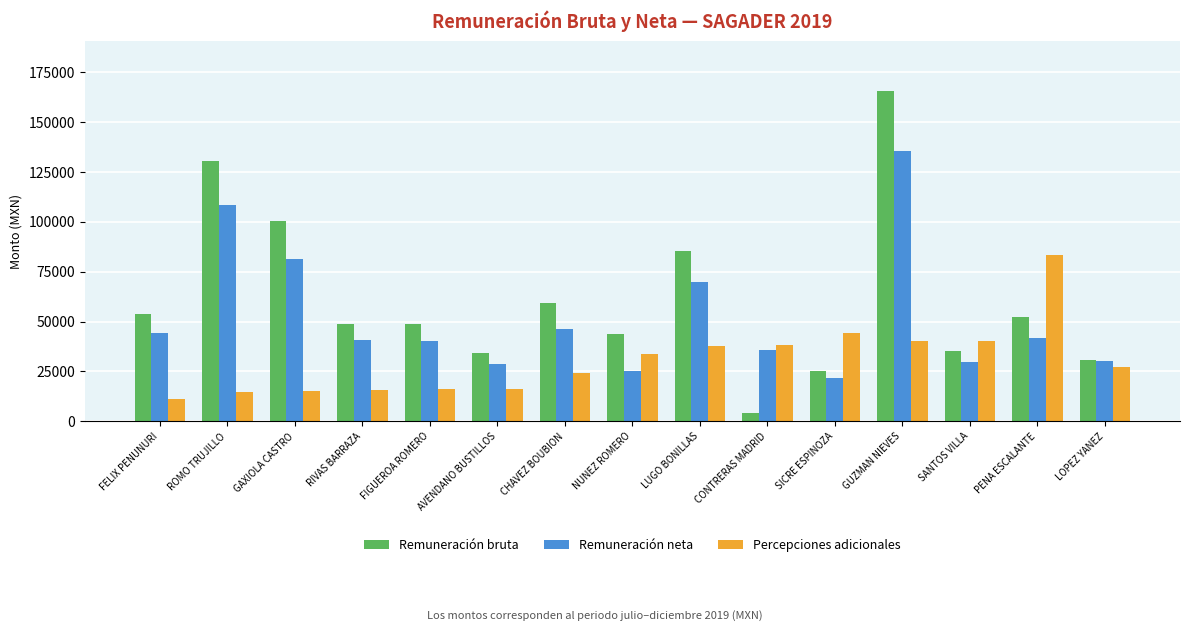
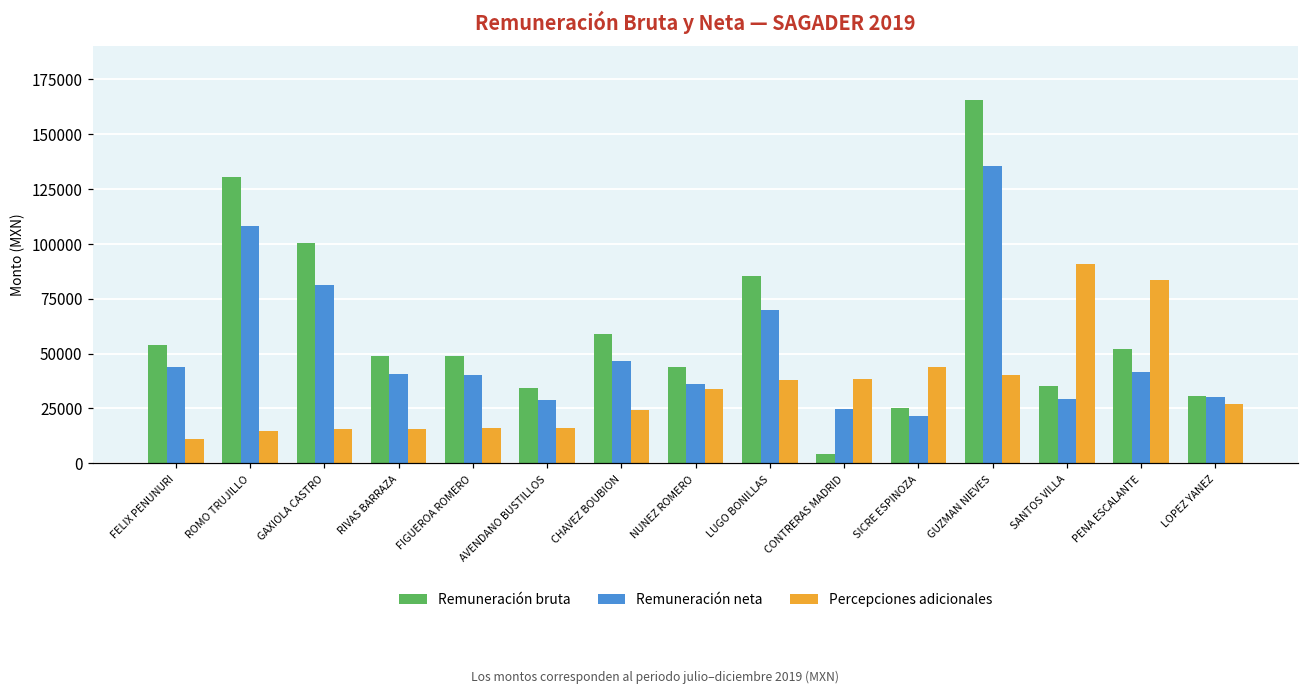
  {
    "Remuneración bruta": {
      "FELIX PENUNURI": 54000,
      "ROMO TRUJILLO": 131000,
      "GAXIOLA CASTRO": 101000,
      "RIVAS BARRAZA": 49000,
      "FIGUEROA ROMERO": 49000,
      "AVENDANO BUSTILLOS": 34000,
      "CHAVEZ BOUBION": 59000,
      "NUNEZ ROMERO": 44000,
      "LUGO BONILLAS": 85000,
      "CONTRERAS MADRID": 4000,
      "SICRE ESPINOZA": 25000,
      "GUZMAN NIEVES": 166000,
      "SANTOS VILLA": 35000,
      "PENA ESCALANTE": 52000,
      "LOPEZ YANEZ": 31000
    },
    "Remuneración neta": {
      "FELIX PENUNURI": 44000,
      "ROMO TRUJILLO": 108000,
      "GAXIOLA CASTRO": 81000,
      "RIVAS BARRAZA": 41000,
      "FIGUEROA ROMERO": 40000,
      "AVENDANO BUSTILLOS": 29000,
      "CHAVEZ BOUBION": 46000,
-     "NUNEZ ROMERO": 25000,
+     "NUNEZ ROMERO": 36000,
      "LUGO BONILLAS": 70000,
-     "CONTRERAS MADRID": 36000,
+     "CONTRERAS MADRID": 25000,
      "SICRE ESPINOZA": 21000,
      "GUZMAN NIEVES": 136000,
      "SANTOS VILLA": 30000,
      "PENA ESCALANTE": 42000,
      "LOPEZ YANEZ": 30000
    },
    "Percepciones adicionales": {
      "FELIX PENUNURI": 11000,
      "ROMO TRUJILLO": 15000,
      "GAXIOLA CASTRO": 15000,
      "RIVAS BARRAZA": 16000,
      "FIGUEROA ROMERO": 16000,
      "AVENDANO BUSTILLOS": 16000,
      "CHAVEZ BOUBION": 24000,
      "NUNEZ ROMERO": 34000,
      "LUGO BONILLAS": 38000,
      "CONTRERAS MADRID": 38000,
      "SICRE ESPINOZA": 44000,
      "GUZMAN NIEVES": 40000,
-     "SANTOS VILLA": 40000,
+     "SANTOS VILLA": 91000,
      "PENA ESCALANTE": 83000,
      "LOPEZ YANEZ": 27000
    }
  }
